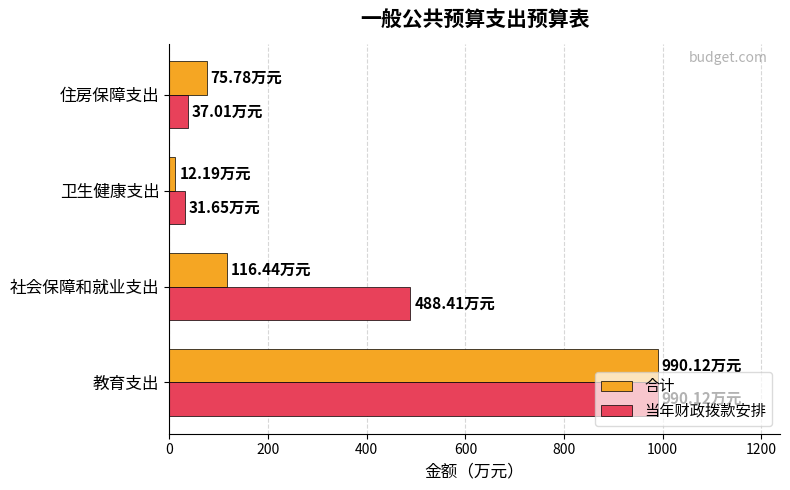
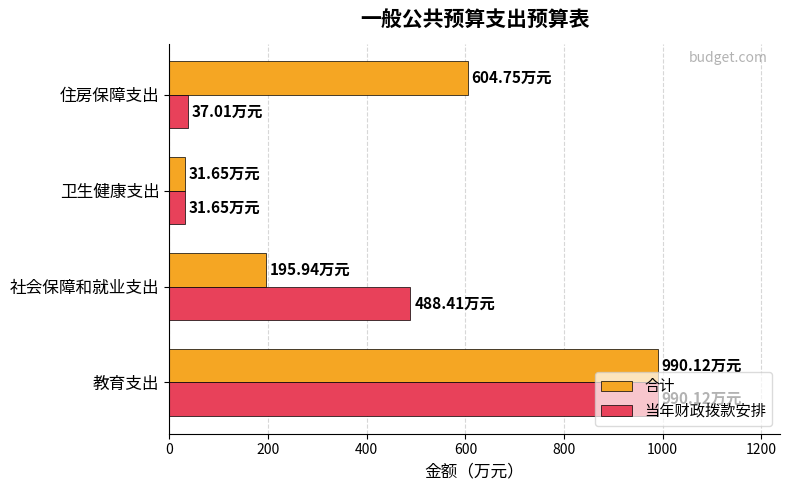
  {
    "合计": {
-     "住房保障支出": 75.78,
-     "卫生健康支出": 12.19,
-     "社会保障和就业支出": 116.44
+     "住房保障支出": 604.75,
+     "卫生健康支出": 31.65,
+     "社会保障和就业支出": 195.94
    },
    "当年财政拨款安排": {
      "住房保障支出": 37.01,
      "卫生健康支出": 31.65,
      "社会保障和就业支出": 488.41
    }
  }
